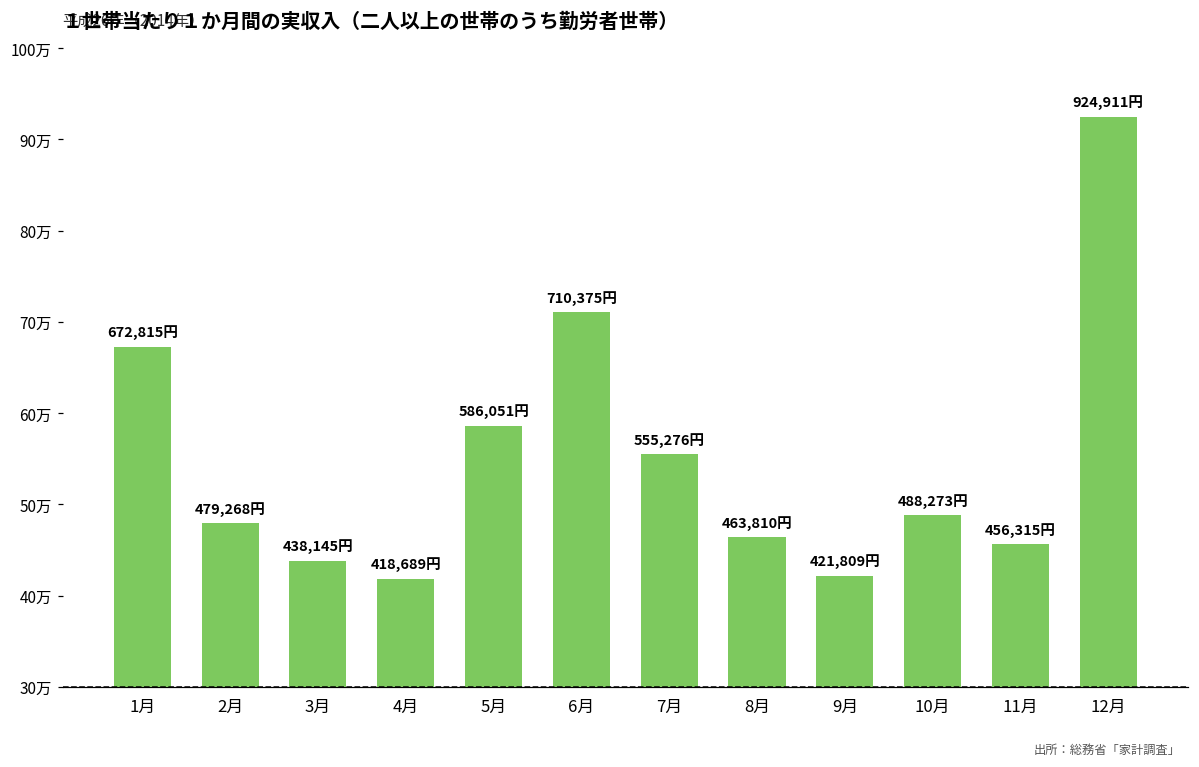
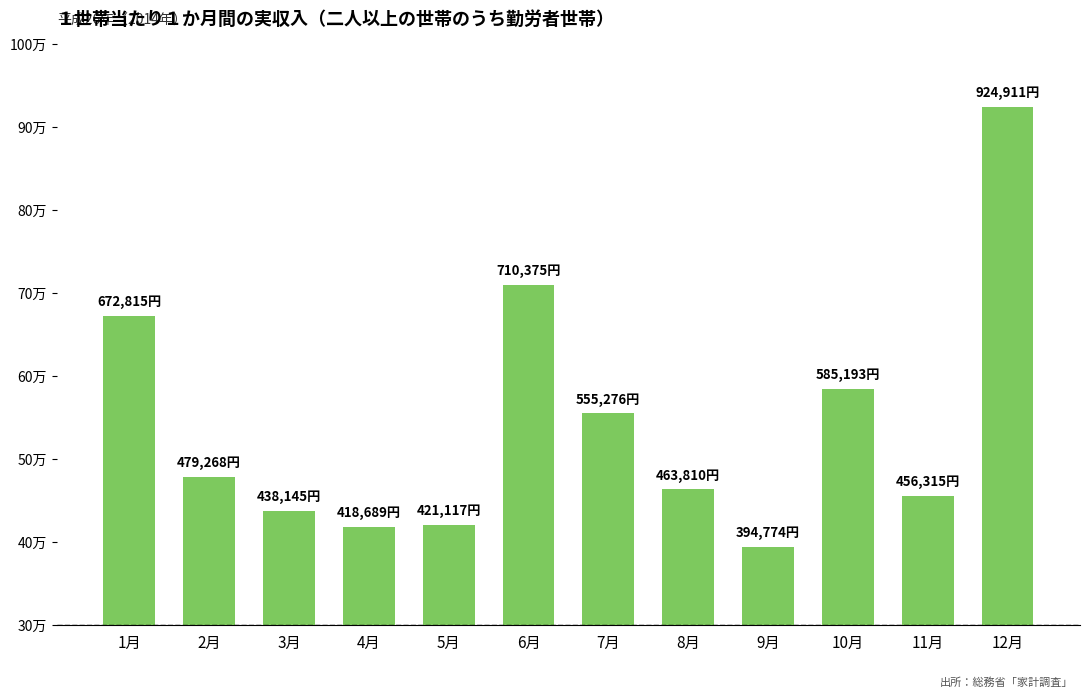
  {
    "1月": "672,815円",
    "2月": "479,268円",
    "3月": "438,145円",
    "4月": "418,689円",
-   "5月": "586,051円",
+   "5月": "421,117円",
    "6月": "710,375円",
    "7月": "555,276円",
    "8月": "463,810円",
-   "9月": "421,809円",
-   "10月": "488,273円",
+   "9月": "394,774円",
+   "10月": "585,193円",
    "11月": "456,315円",
    "12月": "924,911円"
  }
